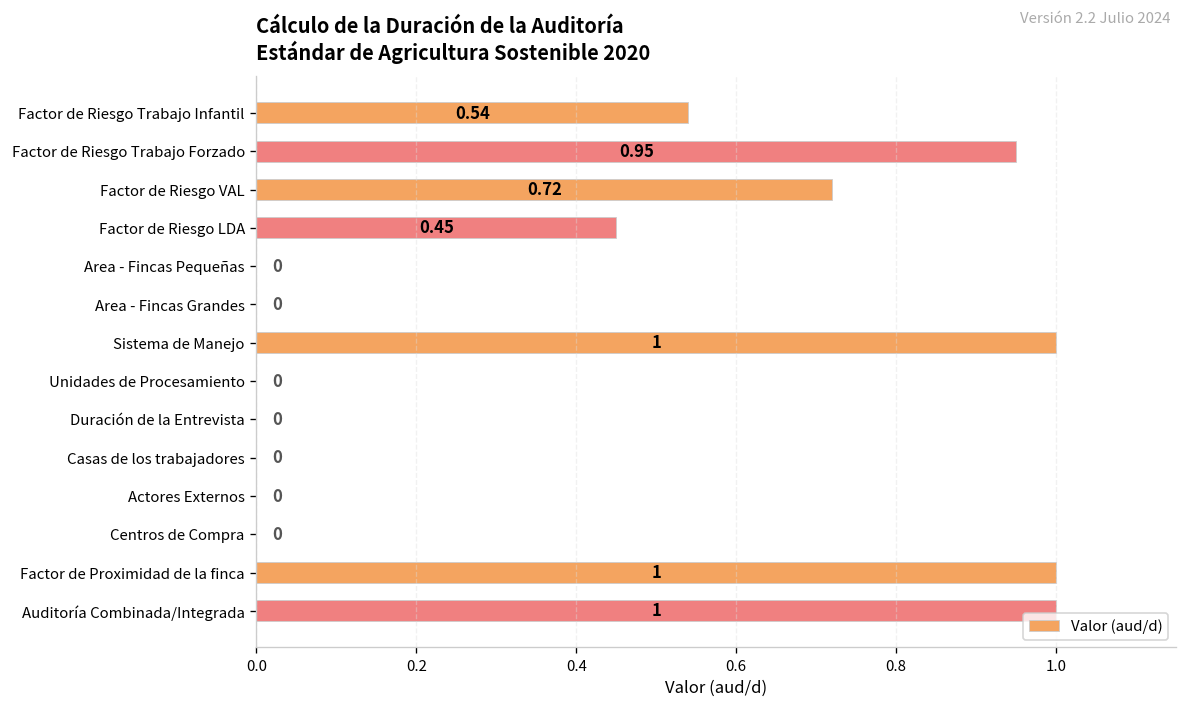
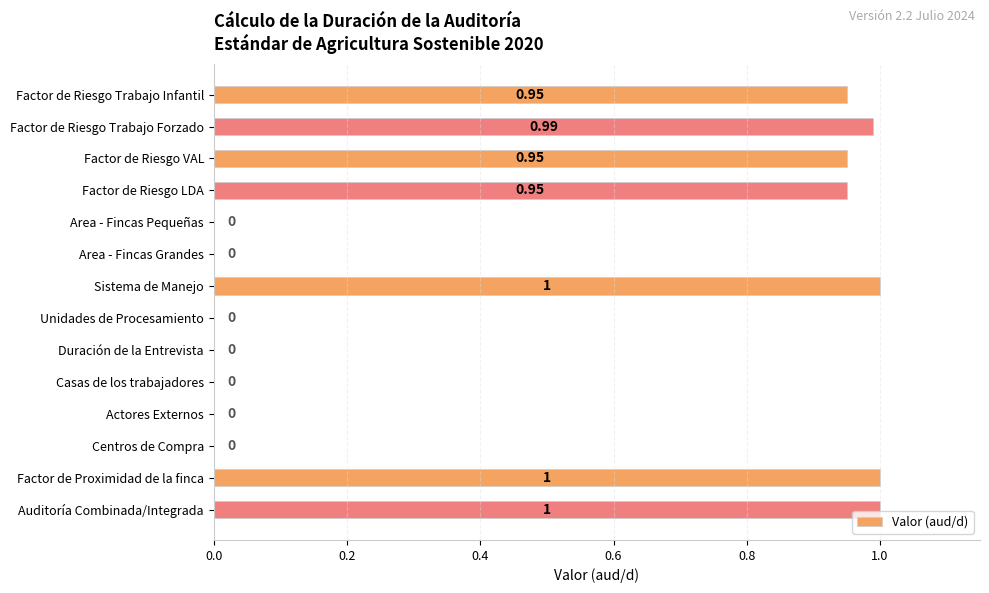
  {
-   "Factor de Riesgo Trabajo Infantil": 0.54,
-   "Factor de Riesgo Trabajo Forzado": 0.95,
-   "Factor de Riesgo VAL": 0.72,
-   "Factor de Riesgo LDA": 0.45,
+   "Factor de Riesgo Trabajo Infantil": 0.95,
+   "Factor de Riesgo Trabajo Forzado": 0.99,
+   "Factor de Riesgo VAL": 0.95,
+   "Factor de Riesgo LDA": 0.95,
    "Area - Fincas Pequeñas": 0,
    "Area - Fincas Grandes": 0,
    "Sistema de Manejo": 1,
    "Unidades de Procesamiento": 0,
    "Duración de la Entrevista": 0,
    "Casas de los trabajadores": 0,
    "Actores Externos": 0,
    "Centros de Compra": 0,
    "Factor de Proximidad de la finca": 1,
    "Auditoría Combinada/Integrada": 1
  }
